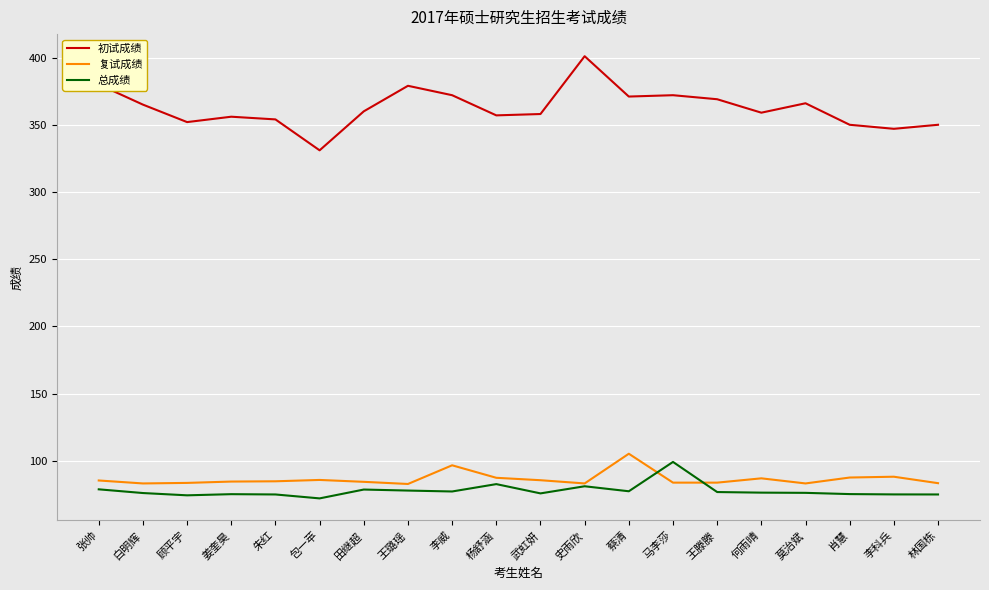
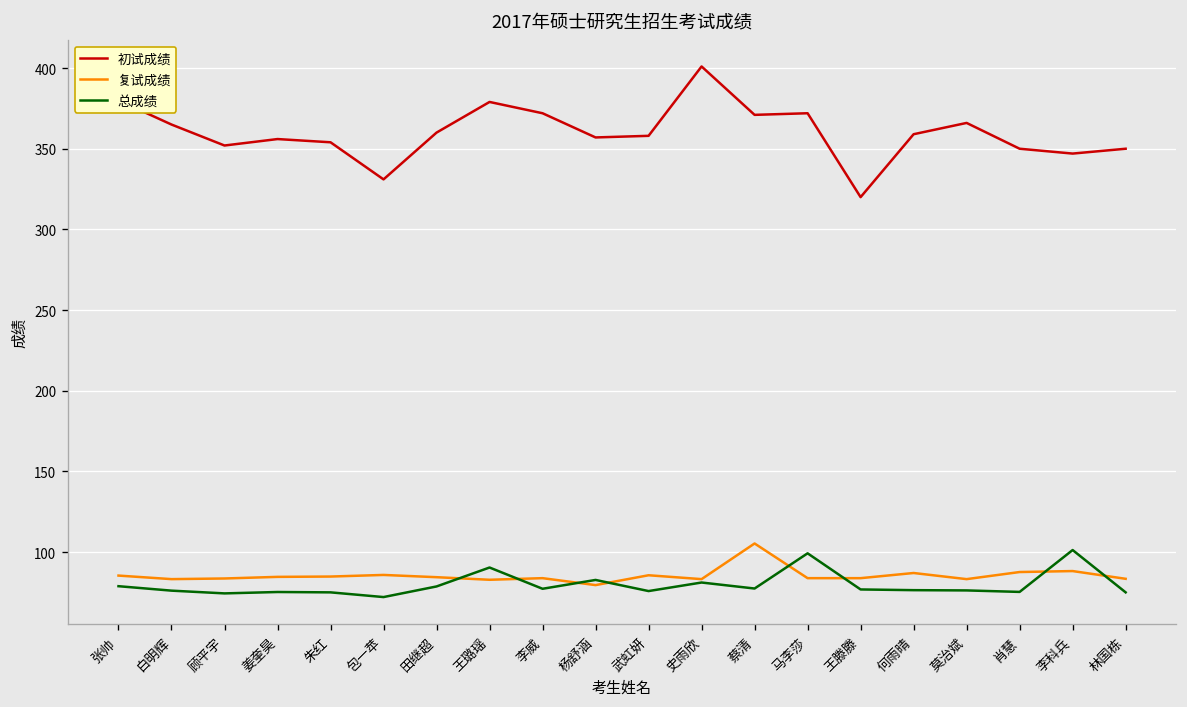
  {
    "初试成绩": {
      "白明辉": 365,
      "顾平宇": 352,
      "姜奎昊": 356,
      "朱红": 354,
      "包一苹": 331,
      "田继超": 360,
      "王璐瑶": 379,
      "李威": 372,
      "杨舒涵": 357,
      "武虹妍": 358,
      "史雨欣": 401,
      "蔡清": 371,
      "马李莎": 372,
-     "王滕滕": 369,
+     "王滕滕": 320,
      "何雨晴": 359,
      "莫治斌": 366,
      "肖慧": 350,
      "李科兵": 347,
      "林国栋": 350
    },
    "复试成绩": {
      "张帅": 85,
      "白明辉": 83,
      "顾平宇": 84,
      "姜奎昊": 85,
      "朱红": 85,
      "包一苹": 86,
      "田继超": 84,
      "王璐瑶": 83,
-     "李威": 97,
-     "杨舒涵": 87,
+     "李威": 84,
+     "杨舒涵": 80,
      "武虹妍": 86,
      "史雨欣": 83,
      "蔡清": 105,
      "马李莎": 84,
      "王滕滕": 84,
      "何雨晴": 87,
      "莫治斌": 83,
      "肖慧": 88,
      "李科兵": 88,
      "林国栋": 83
    },
    "总成绩": {
      "张帅": 79,
      "白明辉": 76,
      "顾平宇": 74,
      "姜奎昊": 75,
      "朱红": 75,
      "包一苹": 72,
      "田继超": 79,
-     "王璐瑶": 78,
+     "王璐瑶": 90,
      "李威": 77,
      "杨舒涵": 83,
      "武虹妍": 76,
      "史雨欣": 81,
      "蔡清": 77,
      "马李莎": 99,
      "王滕滕": 77,
      "何雨晴": 76,
      "莫治斌": 76,
      "肖慧": 75,
-     "李科兵": 75,
+     "李科兵": 101,
      "林国栋": 75
    }
  }
